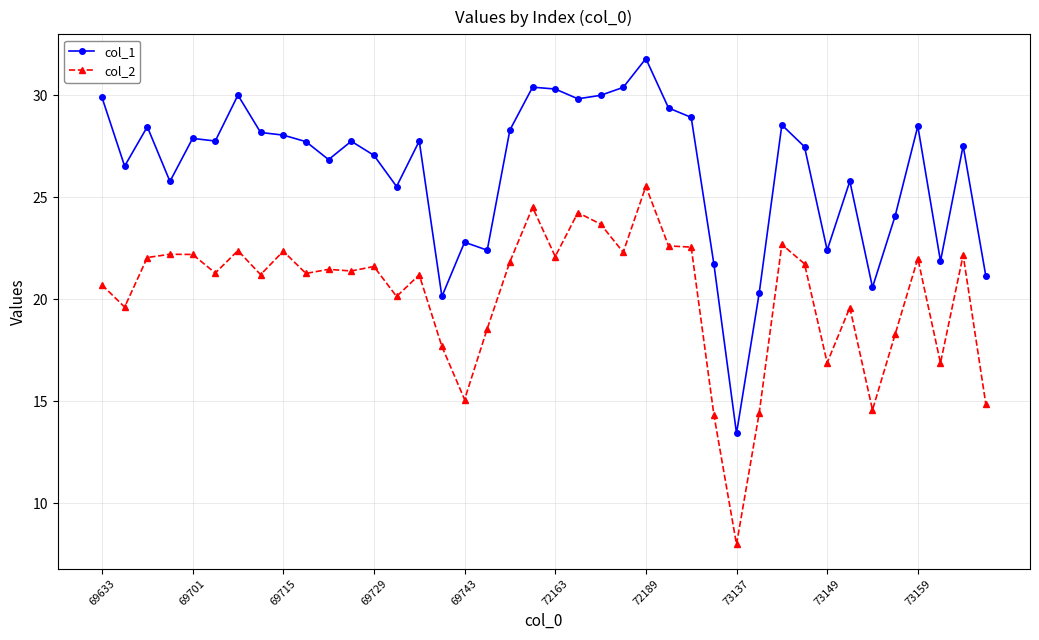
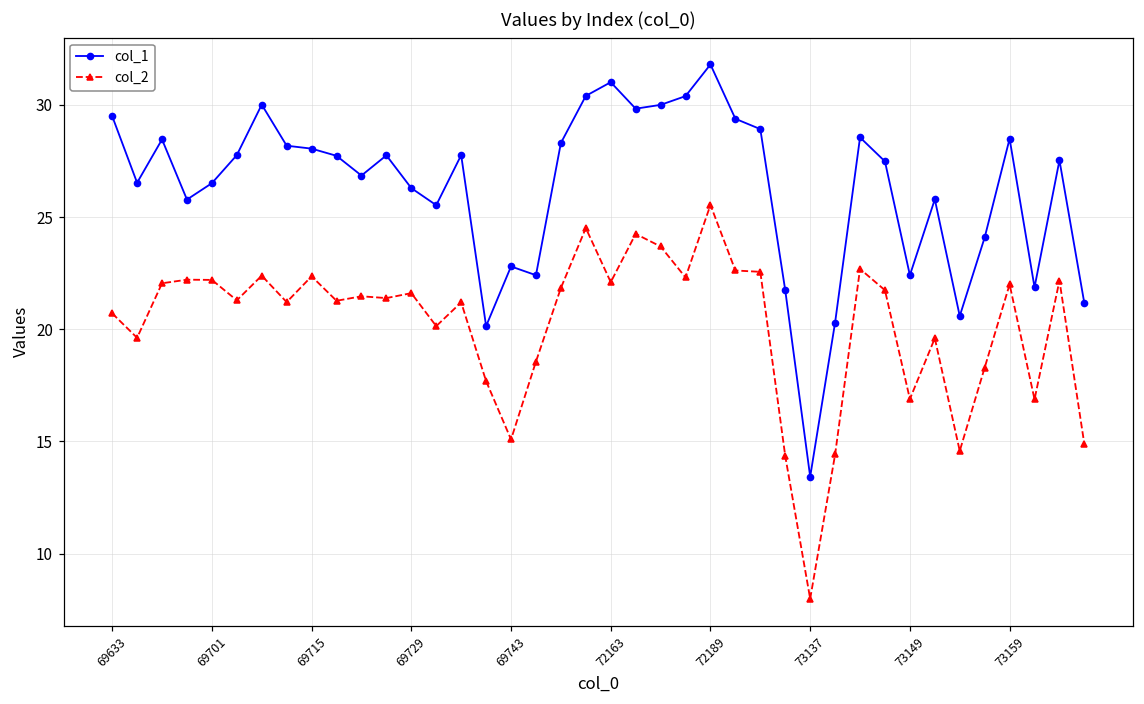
  {
    "col_1": {
-     "69633": 29.9,
-     "69701": 27.9,
+     "69633": 29.5,
+     "69701": 26.5,
      "69715": 28.1,
-     "69729": 27.1,
+     "69729": 26.3,
      "69743": 22.8,
-     "72163": 30.3,
+     "72163": 31.0,
      "72189": 31.8,
      "73137": 13.4,
      "73149": 22.4,
      "73159": 28.5
    },
    "col_2": {
      "69633": 20.7,
      "69701": 22.2,
      "69715": 22.4,
      "69729": 21.6,
      "69743": 15.1,
      "72163": 22.1,
      "72189": 25.5,
      "73137": 8.0,
      "73149": 16.9,
      "73159": 22.0
    }
  }
